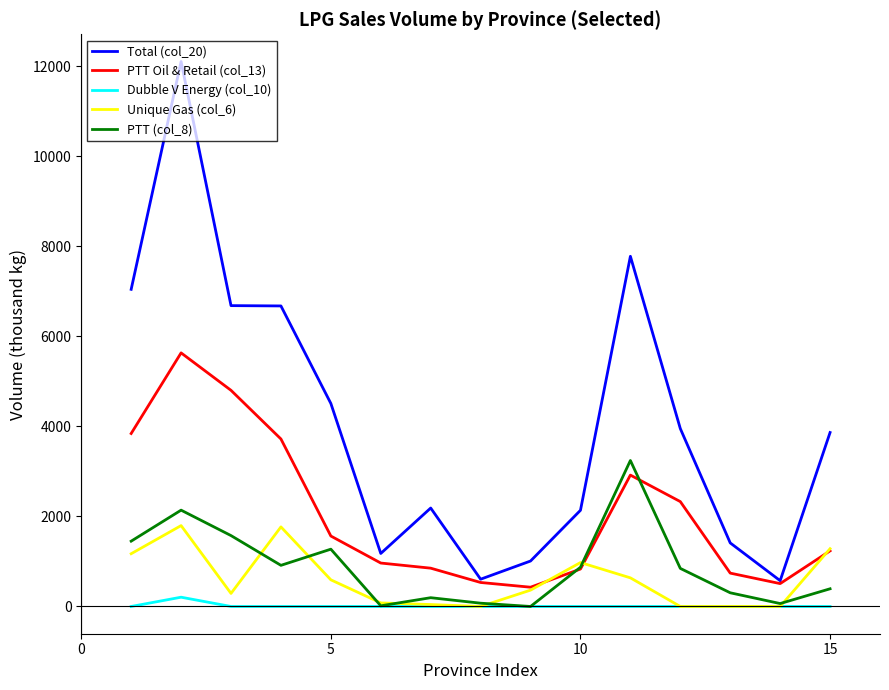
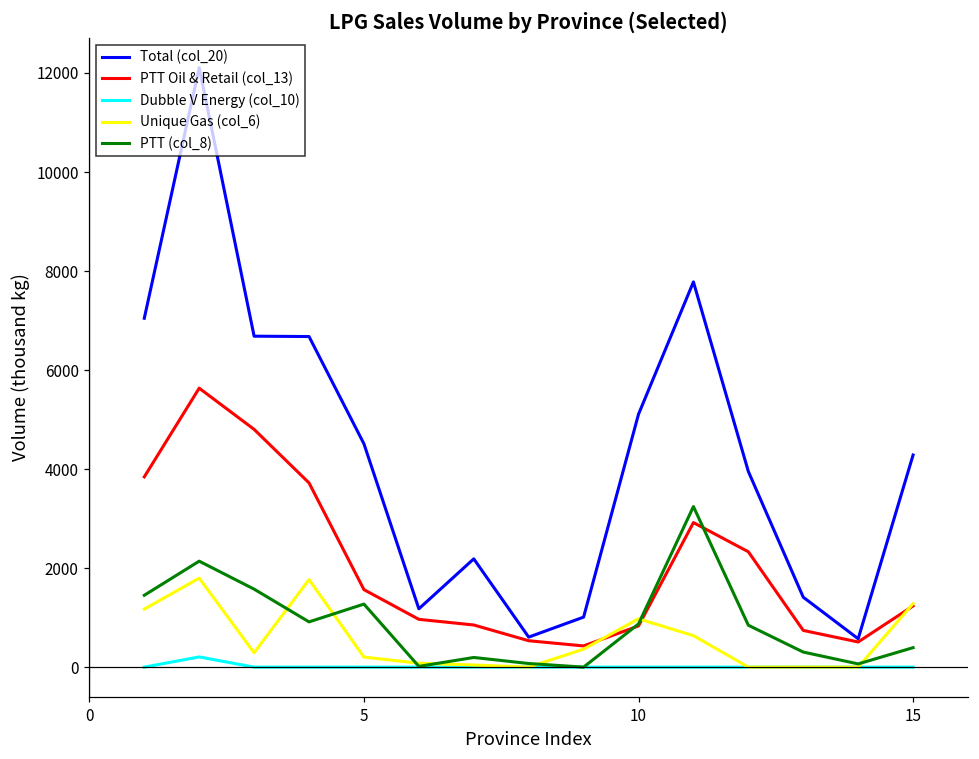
  {
    "Total (col_20)": {
      "5": 4500,
-     "10": 2100,
-     "15": 3900
+     "10": 5100,
+     "15": 4300
    },
    "PTT Oil & Retail (col_13)": {
      "5": 1600
    },
    "Dubble V Energy (col_10)": {
      "5": 0,
      "10": 0,
      "15": 0
    },
    "Unique Gas (col_6)": {
-     "5": 600,
+     "5": 200,
      "10": 1000
    },
    "PTT (col_8)": {
      "5": 1300,
      "15": 400
    }
  }
